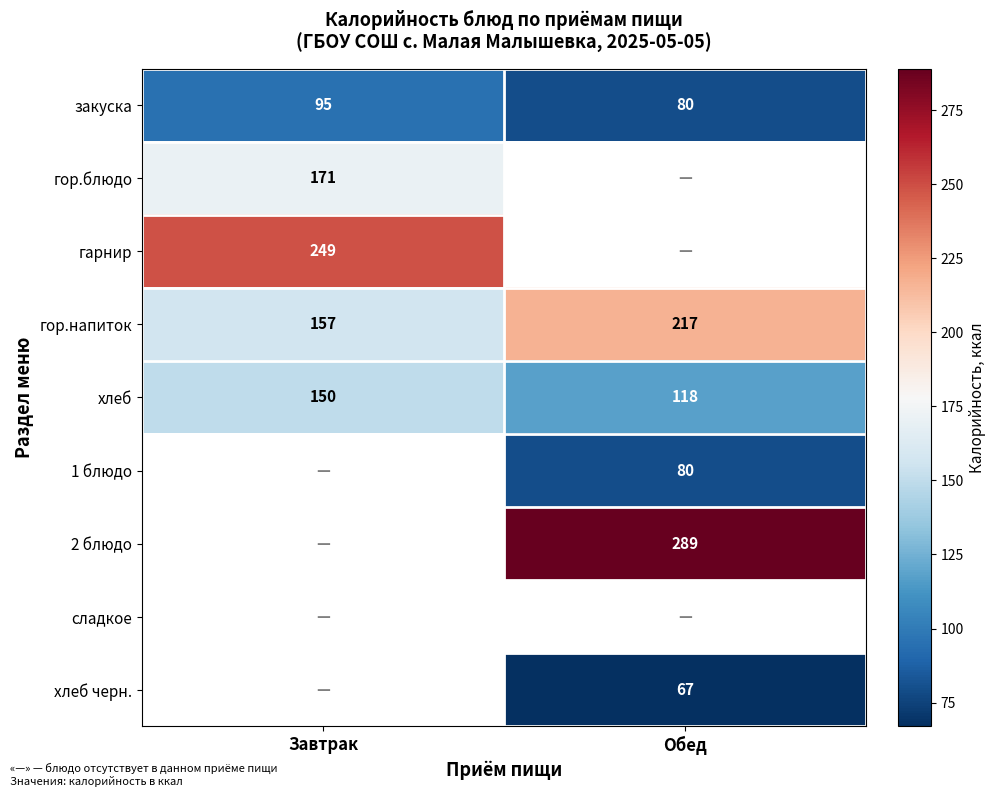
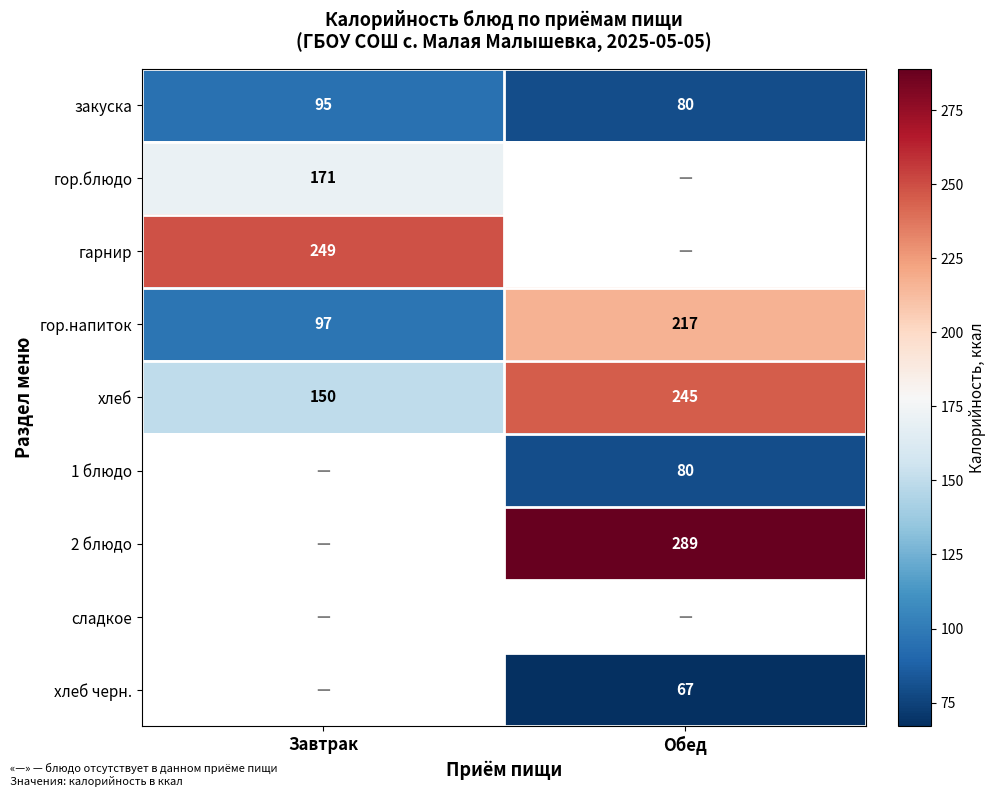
  {
    "закуска": {
      "Завтрак": 95,
      "Обед": 80
    },
    "гор.блюдо": {
      "Завтрак": 171
    },
    "гарнир": {
      "Завтрак": 249
    },
    "гор.напиток": {
-     "Завтрак": 157,
+     "Завтрак": 97,
      "Обед": 217
    },
    "хлеб": {
      "Завтрак": 150,
-     "Обед": 118
+     "Обед": 245
    },
    "1 блюдо": {
      "Обед": 80
    },
    "2 блюдо": {
      "Обед": 289
    },
    "хлеб черн.": {
      "Обед": 67
    }
  }
